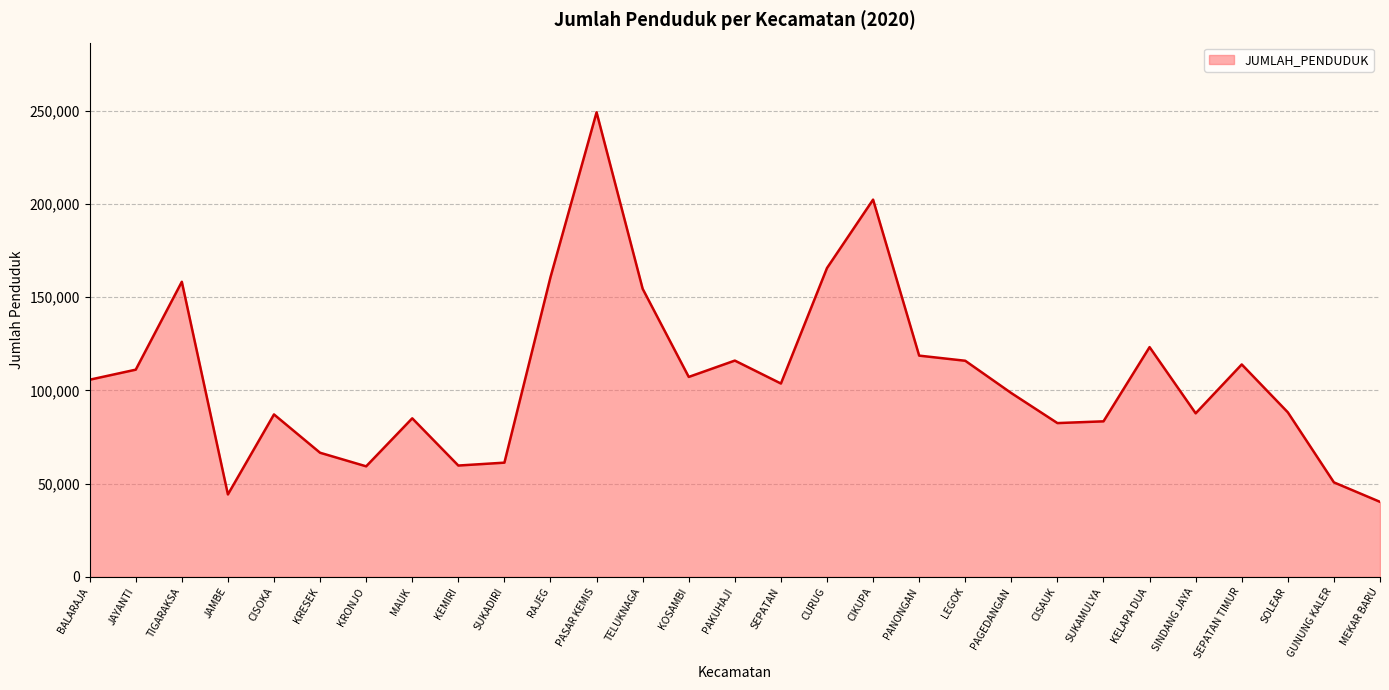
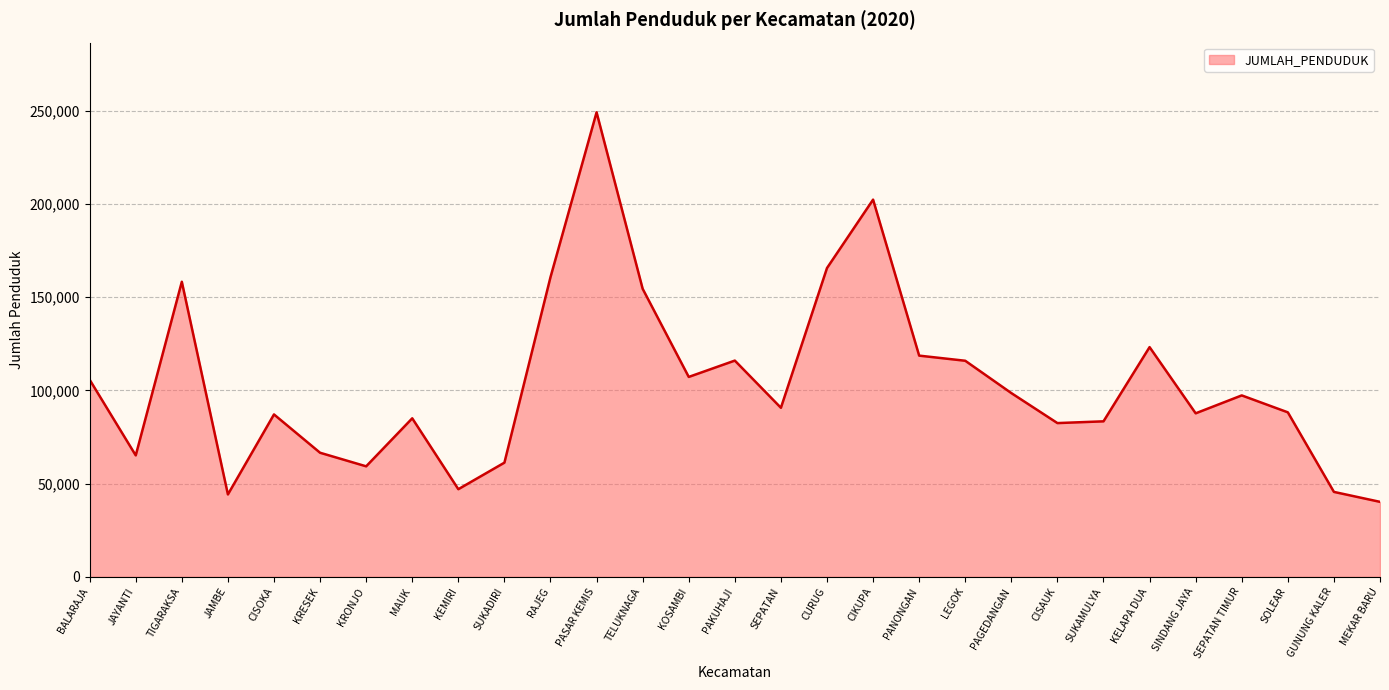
  {
    "BALARAJA": "106,000",
-   "JAYANTI": "111,000",
+   "JAYANTI": "65,000",
    "TIGARAKSA": "158,000",
    "JAMBE": "44,000",
    "CISOKA": "87,000",
    "KRESEK": "67,000",
    "KRONJO": "59,000",
    "MAUK": "85,000",
-   "KEMIRI": "60,000",
+   "KEMIRI": "47,000",
    "SUKADIRI": "61,000",
    "RAJEG": "161,000",
    "PASAR KEMIS": "249,000",
    "TELUKNAGA": "155,000",
    "KOSAMBI": "107,000",
    "PAKUHAJI": "116,000",
-   "SEPATAN": "104,000",
+   "SEPATAN": "91,000",
    "CURUG": "166,000",
    "CIKUPA": "202,000",
    "PANONGAN": "119,000",
    "LEGOK": "116,000",
    "PAGEDANGAN": "99,000",
    "CISAUK": "82,000",
    "SUKAMULYA": "83,000",
    "KELAPA DUA": "123,000",
    "SINDANG JAYA": "88,000",
-   "SEPATAN TIMUR": "114,000",
+   "SEPATAN TIMUR": "97,000",
    "SOLEAR": "88,000",
-   "GUNUNG KALER": "51,000",
+   "GUNUNG KALER": "46,000",
    "MEKAR BARU": "40,000"
  }
